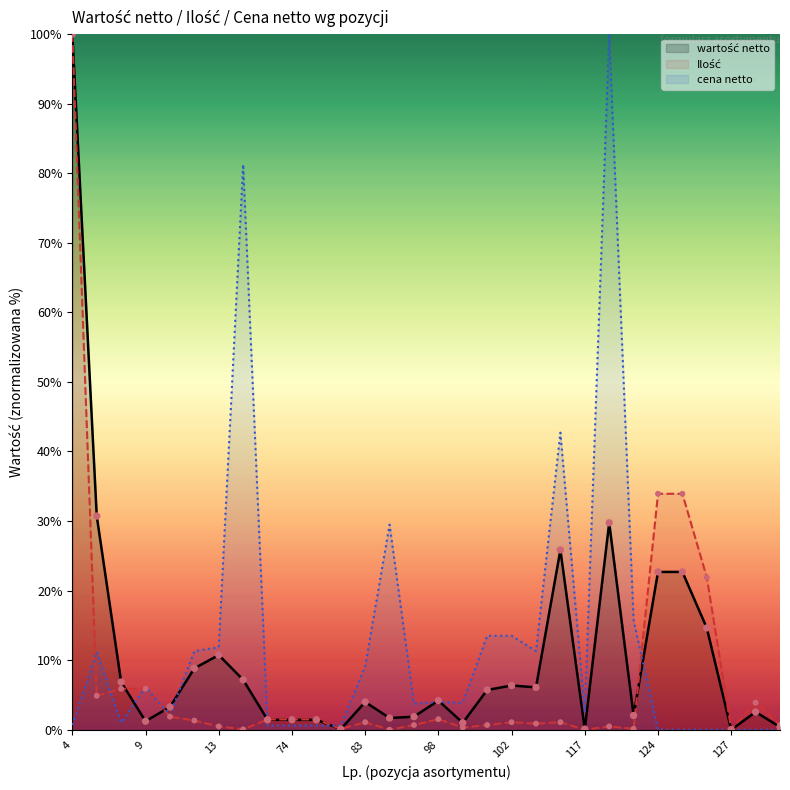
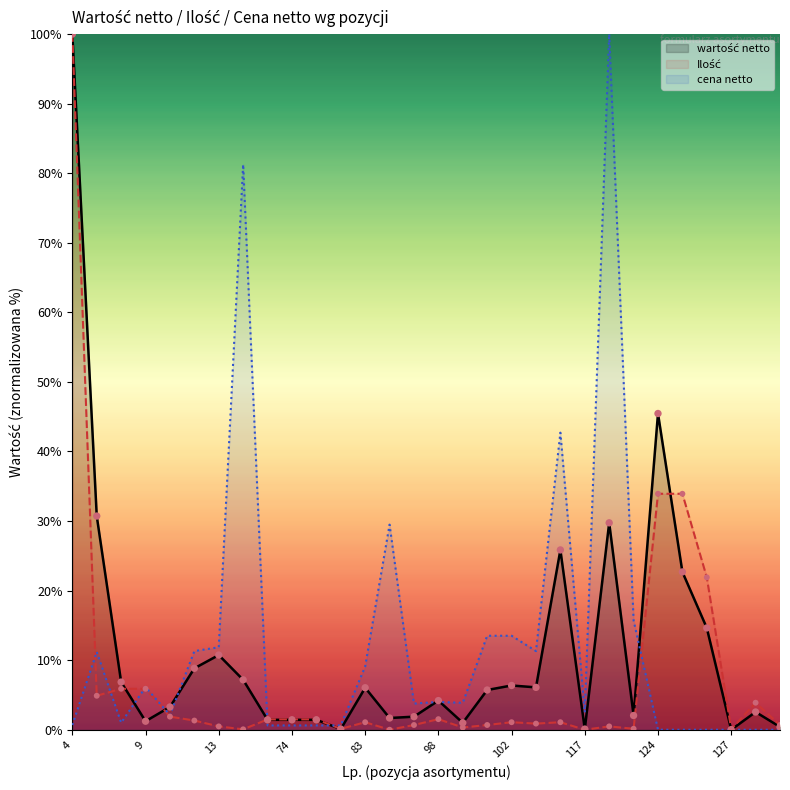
  {
    "wartość netto": {
      "9": "1%",
      "13": "11%",
-     "83": "4%",
+     "83": "6%",
      "102": "6%",
-     "124": "23%"
+     "124": "45%"
    }
  }
